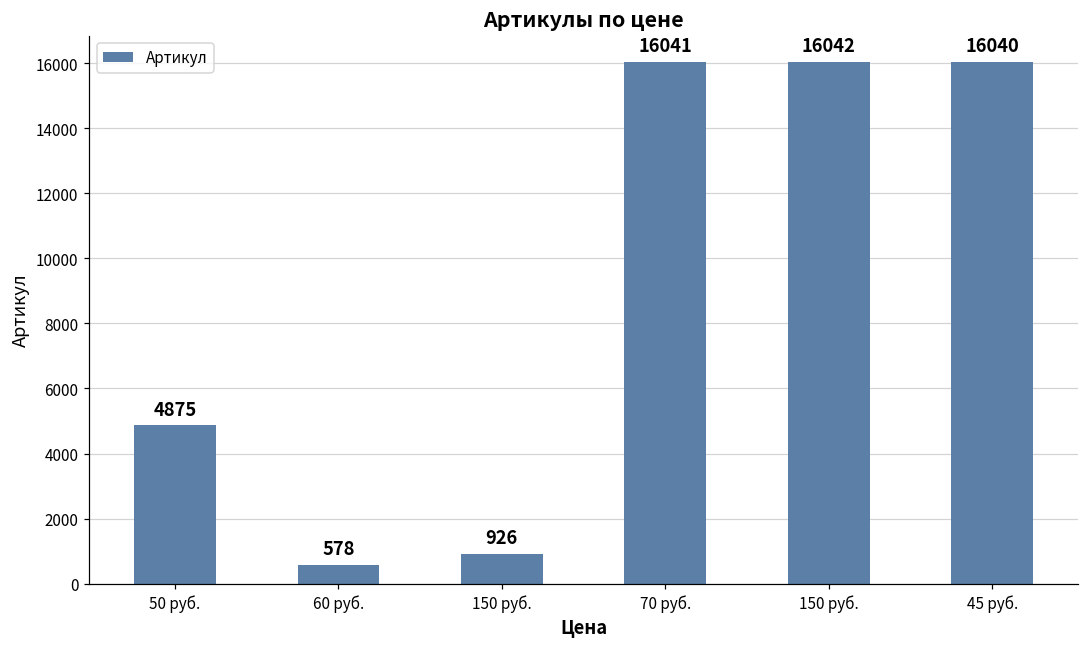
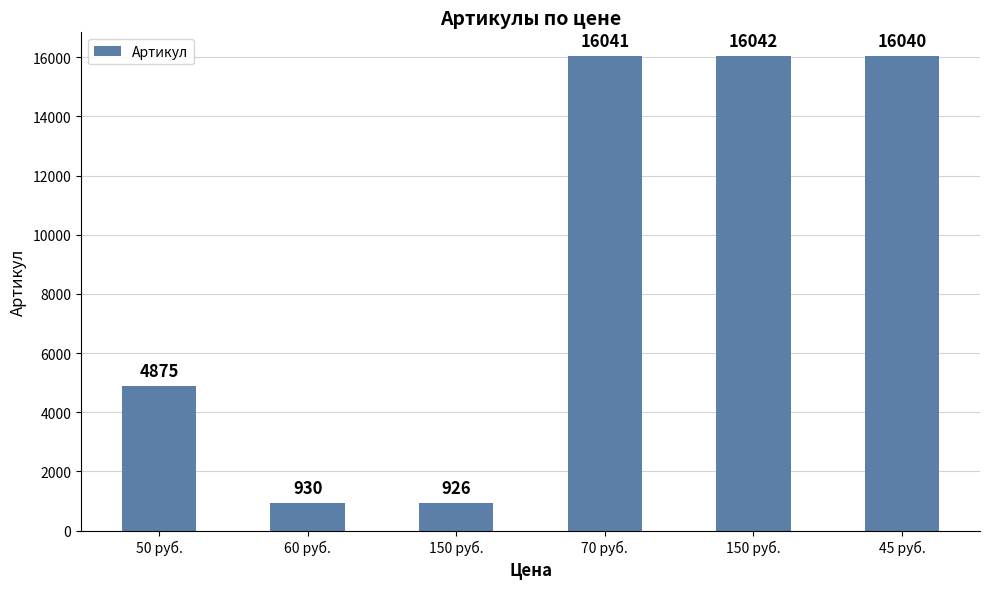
  {
    "50 руб.": 4875,
-   "60 руб.": 578,
+   "60 руб.": 930,
    "70 руб.": 16041,
    "45 руб.": 16040
  }
